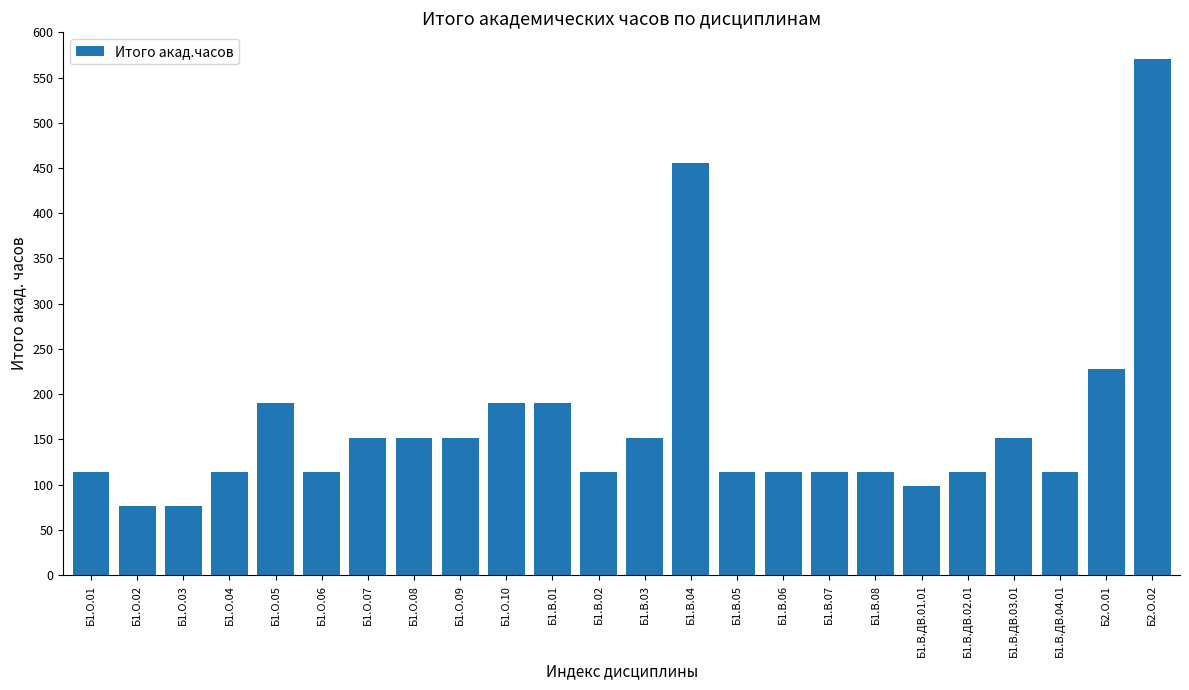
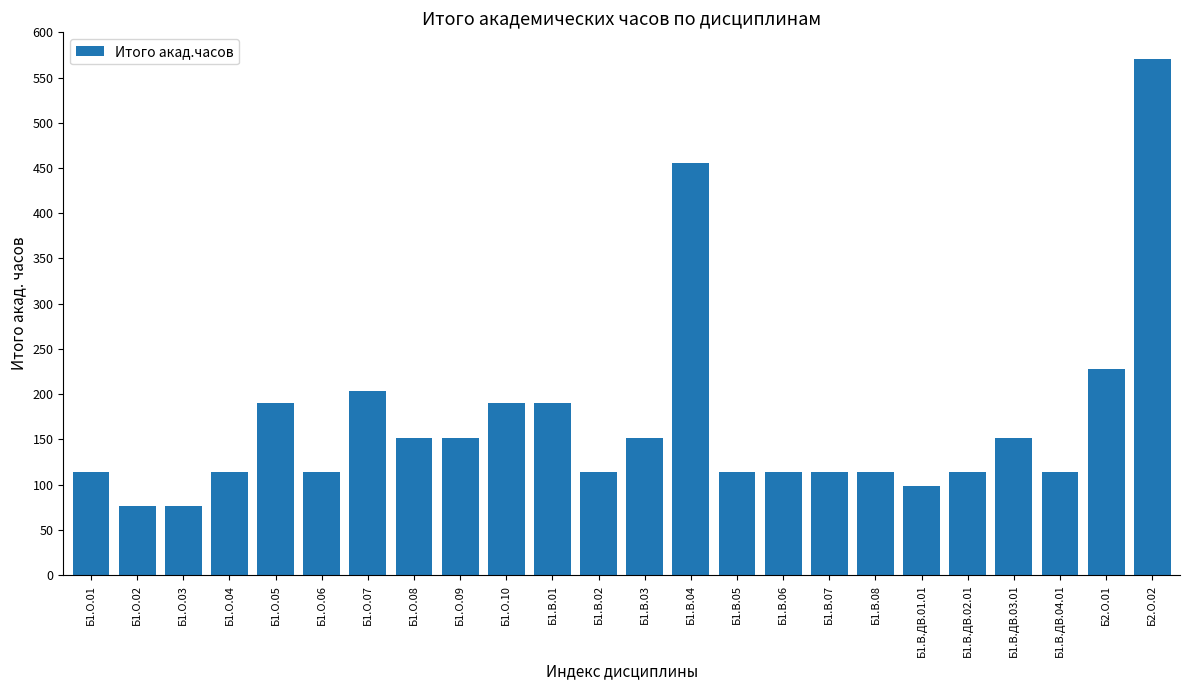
  {
    "Б1.О.01": 110,
    "Б1.О.02": 80,
    "Б1.О.03": 80,
    "Б1.О.04": 110,
    "Б1.О.05": 190,
    "Б1.О.06": 110,
-   "Б1.О.07": 150,
+   "Б1.О.07": 200,
    "Б1.О.08": 150,
    "Б1.О.09": 150,
    "Б1.О.10": 190,
    "Б1.В.01": 190,
    "Б1.В.02": 110,
    "Б1.В.03": 150,
    "Б1.В.04": 460,
    "Б1.В.05": 110,
    "Б1.В.06": 110,
    "Б1.В.07": 110,
    "Б1.В.08": 110,
    "Б1.В.ДВ.01.01": 100,
    "Б1.В.ДВ.02.01": 110,
    "Б1.В.ДВ.03.01": 150,
    "Б1.В.ДВ.04.01": 110,
    "Б2.О.01": 230,
    "Б2.О.02": 570
  }
